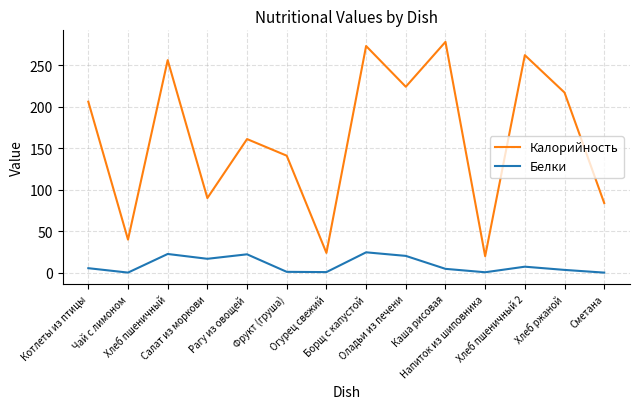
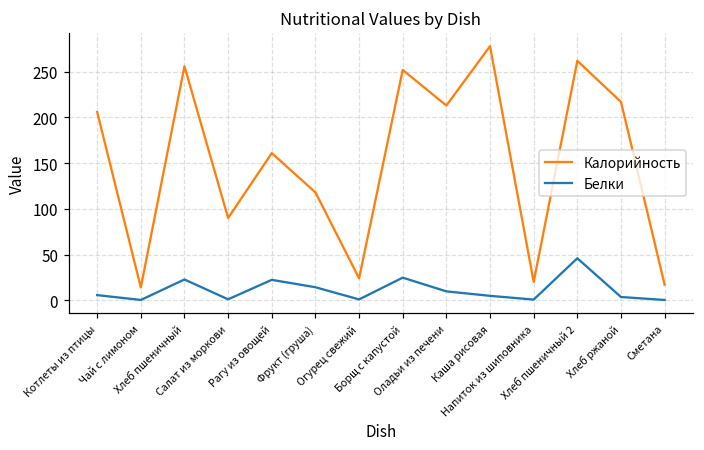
  {
    "Калорийность": {
      "Котлеты из птицы": 210,
-     "Чай с лимоном": 40,
+     "Чай с лимоном": 10,
      "Хлеб пшеничный": 260,
      "Салат из моркови": 90,
      "Рагу из овощей": 160,
-     "Фрукт (груша)": 140,
+     "Фрукт (груша)": 120,
      "Огурец свежий": 20,
-     "Борщ с капустой": 270,
-     "Оладьи из печени": 220,
+     "Борщ с капустой": 250,
+     "Оладьи из печени": 210,
      "Каша рисовая": 280,
      "Напиток из шиповника": 20,
      "Хлеб пшеничный 2": 260,
      "Хлеб ржаной": 220,
-     "Сметана": 80
+     "Сметана": 20
    },
    "Белки": {
      "Котлеты из птицы": 10,
      "Чай с лимоном": 0,
      "Хлеб пшеничный": 20,
-     "Салат из моркови": 20,
+     "Салат из моркови": 0,
      "Рагу из овощей": 20,
-     "Фрукт (груша)": 0,
+     "Фрукт (груша)": 10,
      "Огурец свежий": 0,
      "Борщ с капустой": 20,
-     "Оладьи из печени": 20,
+     "Оладьи из печени": 10,
      "Каша рисовая": 0,
      "Напиток из шиповника": 0,
-     "Хлеб пшеничный 2": 10,
+     "Хлеб пшеничный 2": 50,
      "Хлеб ржаной": 0,
      "Сметана": 0
    }
  }
